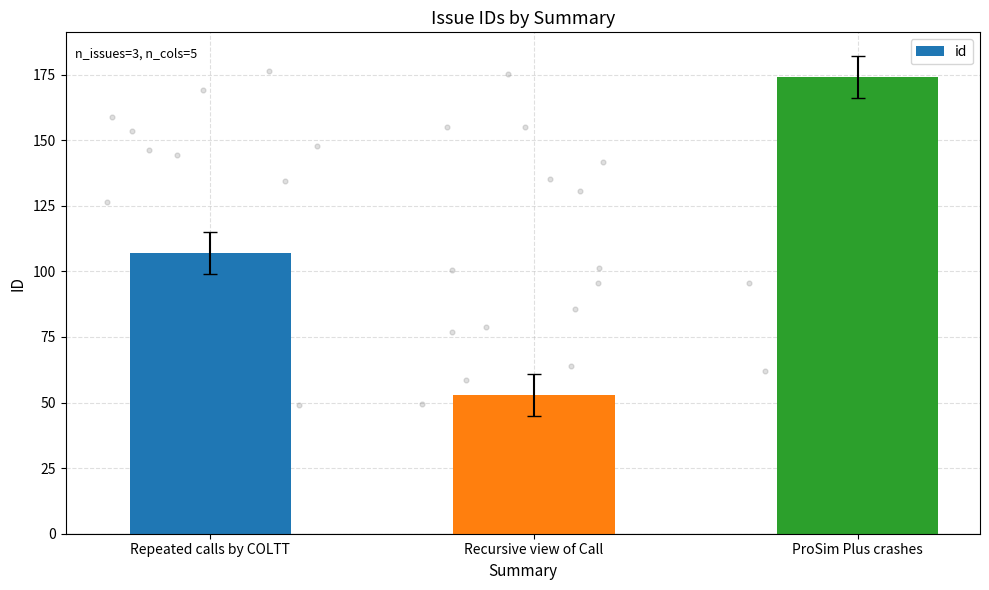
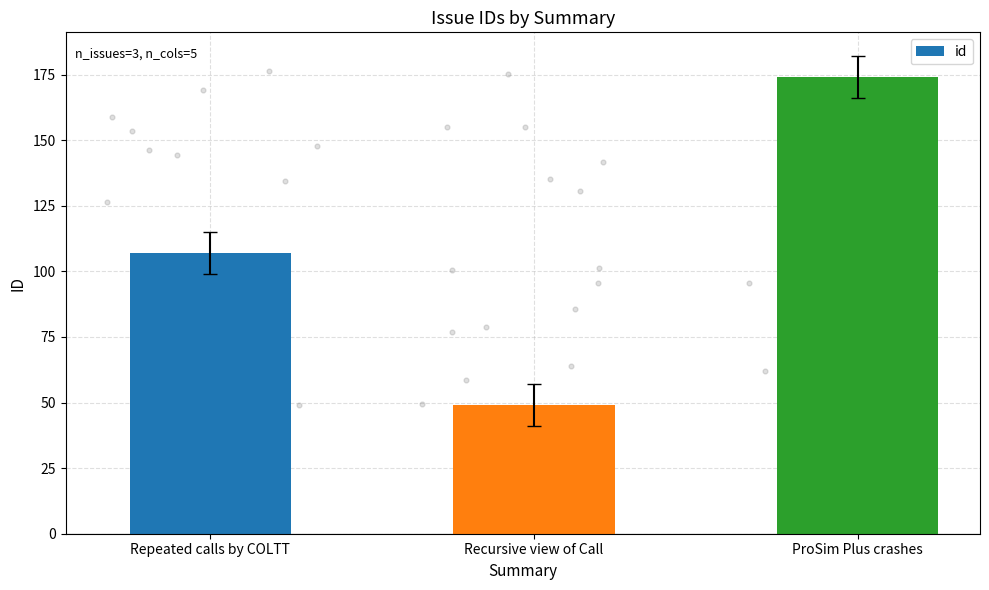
  {
    "id": {
      "Repeated calls by COLTT": 107,
-     "Recursive view of Call": 53,
+     "Recursive view of Call": 49,
      "ProSim Plus crashes": 174
    }
  }
